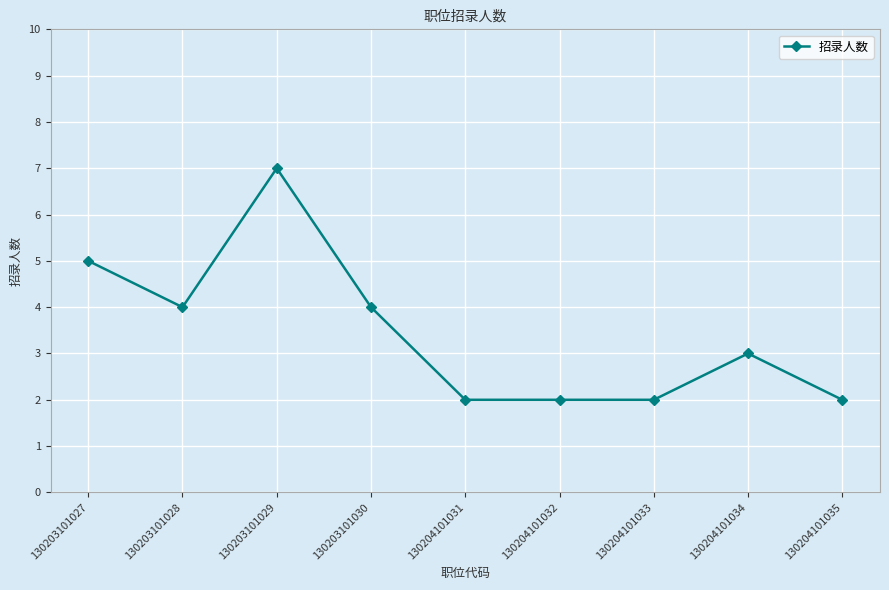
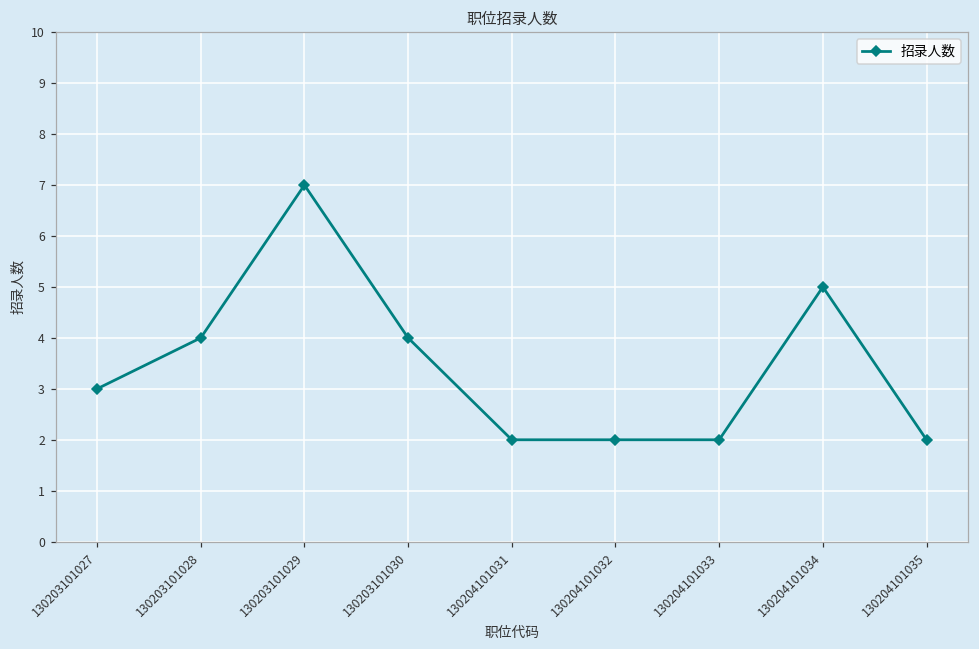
  {
-   "130203101027": 5,
+   "130203101027": 3,
    "130203101028": 4,
    "130203101029": 7,
    "130203101030": 4,
    "130204101031": 2,
    "130204101032": 2,
    "130204101033": 2,
-   "130204101034": 3,
+   "130204101034": 5,
    "130204101035": 2
  }
